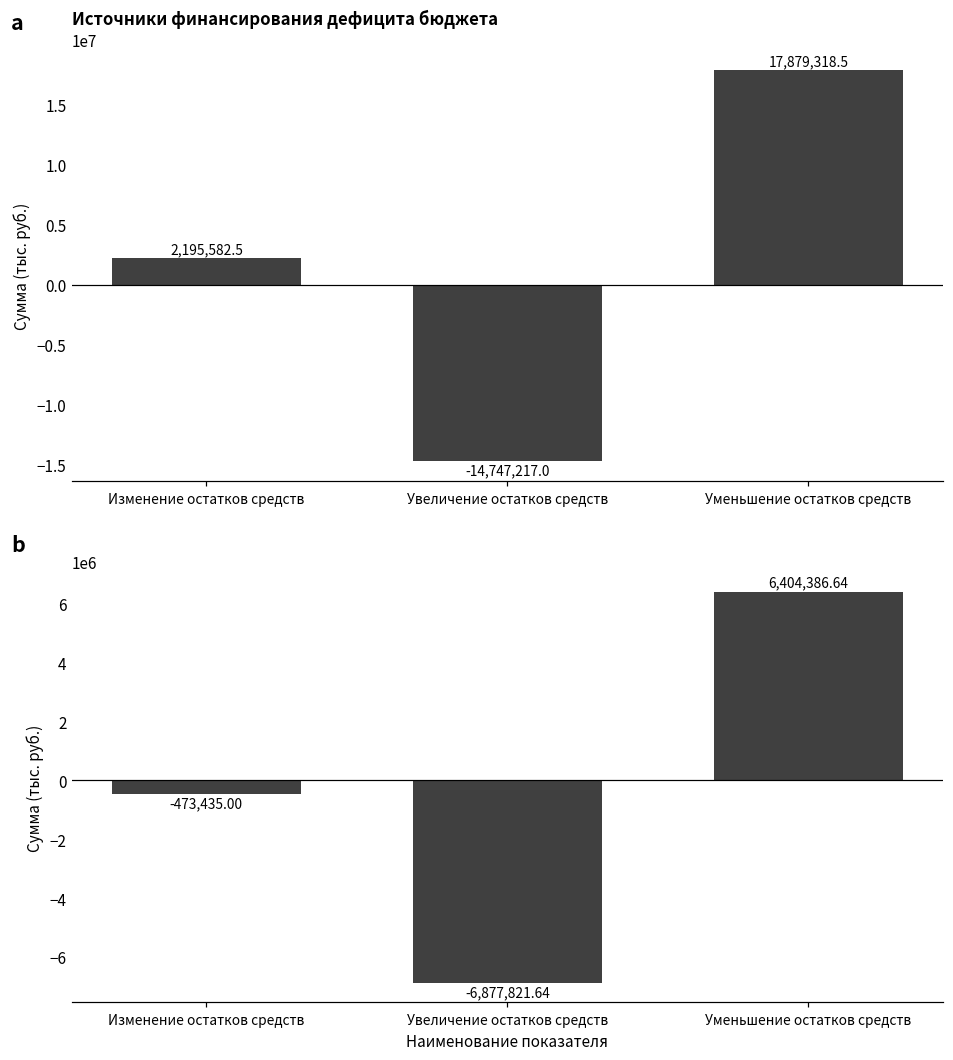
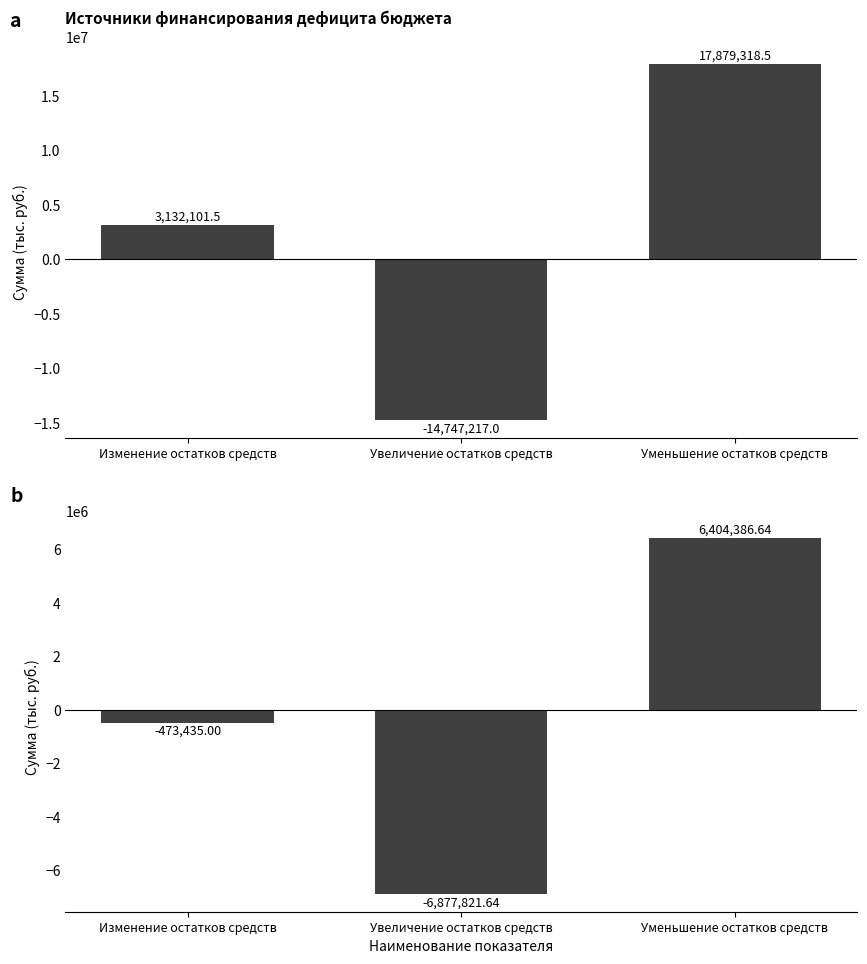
  {
    "Источники финансирования дефицита бюджета": {
-     "Изменение остатков средств": "2,195,582.5",
+     "Изменение остатков средств": "3,132,101.5",
      "Увеличение остатков средств": "-14,747,217.0",
      "Уменьшение остатков средств": "17,879,318.5"
    }
  }
